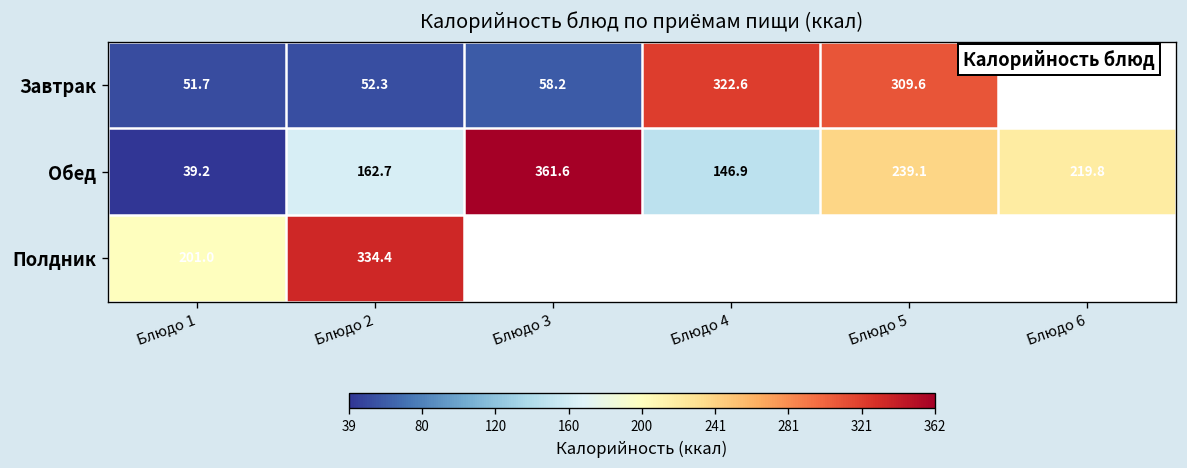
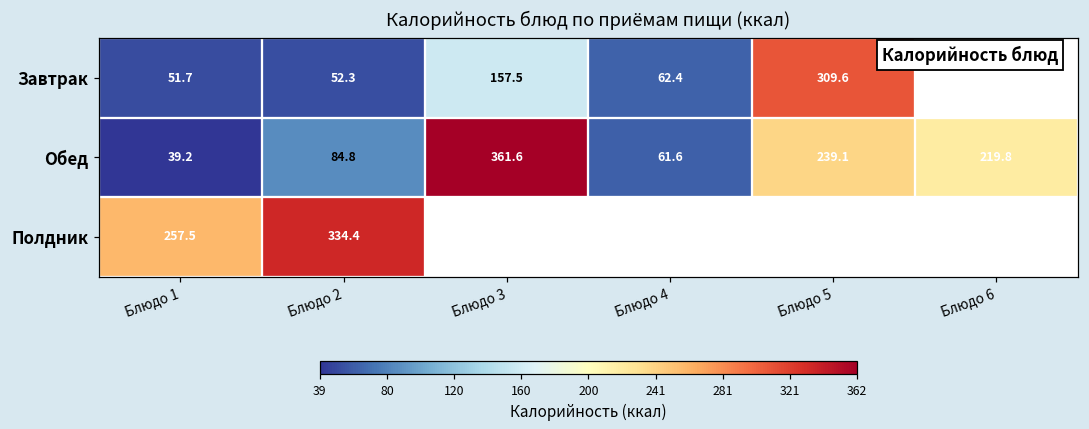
  {
    "Завтрак": {
      "Блюдо 1": 51.7,
      "Блюдо 2": 52.3,
-     "Блюдо 3": 58.2,
-     "Блюдо 4": 322.6,
+     "Блюдо 3": 157.5,
+     "Блюдо 4": 62.4,
      "Блюдо 5": 309.6
    },
    "Обед": {
      "Блюдо 1": 39.2,
-     "Блюдо 2": 162.7,
+     "Блюдо 2": 84.8,
      "Блюдо 3": 361.6,
-     "Блюдо 4": 146.9,
+     "Блюдо 4": 61.6,
      "Блюдо 5": 239.1,
      "Блюдо 6": 219.8
    },
    "Полдник": {
-     "Блюдо 1": 201.0,
+     "Блюдо 1": 257.5,
      "Блюдо 2": 334.4
    }
  }
